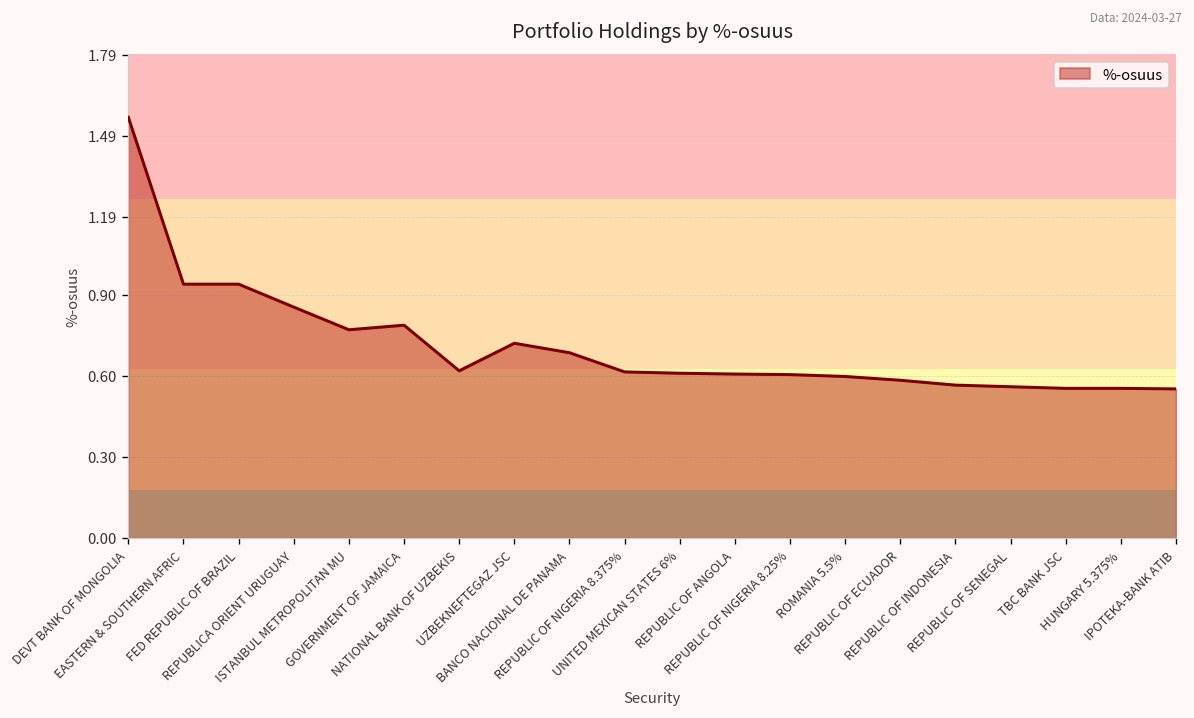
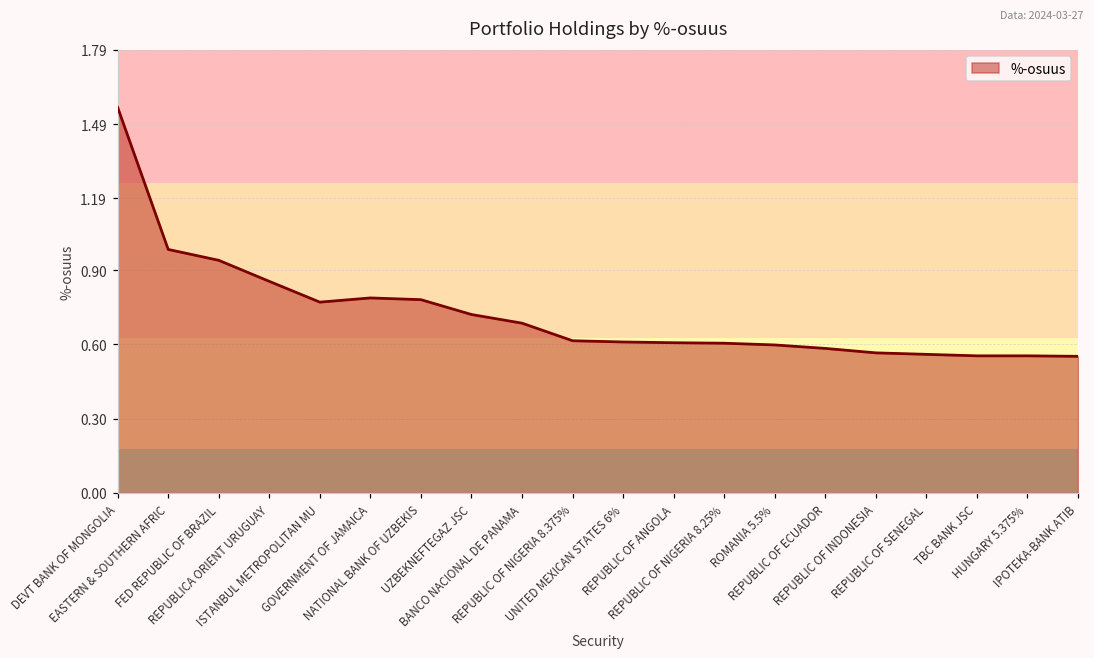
  {
    "DEVT BANK OF MONGOLIA": 1.56,
-   "EASTERN & SOUTHERN AFRIC": 0.94,
+   "EASTERN & SOUTHERN AFRIC": 0.98,
    "FED REPUBLIC OF BRAZIL": 0.94,
    "REPUBLICA ORIENT URUGUAY": 0.86,
    "ISTANBUL METROPOLITAN MU": 0.77,
    "GOVERNMENT OF JAMAICA": 0.79,
-   "NATIONAL BANK OF UZBEKIS": 0.62,
+   "NATIONAL BANK OF UZBEKIS": 0.78,
    "UZBEKNEFTEGAZ JSC": 0.72,
    "BANCO NACIONAL DE PANAMA": 0.69,
    "REPUBLIC OF NIGERIA 8.375%": 0.62,
    "UNITED MEXICAN STATES 6%": 0.61,
    "REPUBLIC OF ANGOLA": 0.61,
    "REPUBLIC OF NIGERIA 8.25%": 0.61,
    "ROMANIA 5.5%": 0.60,
    "REPUBLIC OF ECUADOR": 0.58,
    "REPUBLIC OF INDONESIA": 0.57,
    "REPUBLIC OF SENEGAL": 0.56,
    "TBC BANK JSC": 0.55,
    "HUNGARY 5.375%": 0.55,
    "IPOTEKA-BANK ATIB": 0.55
  }
